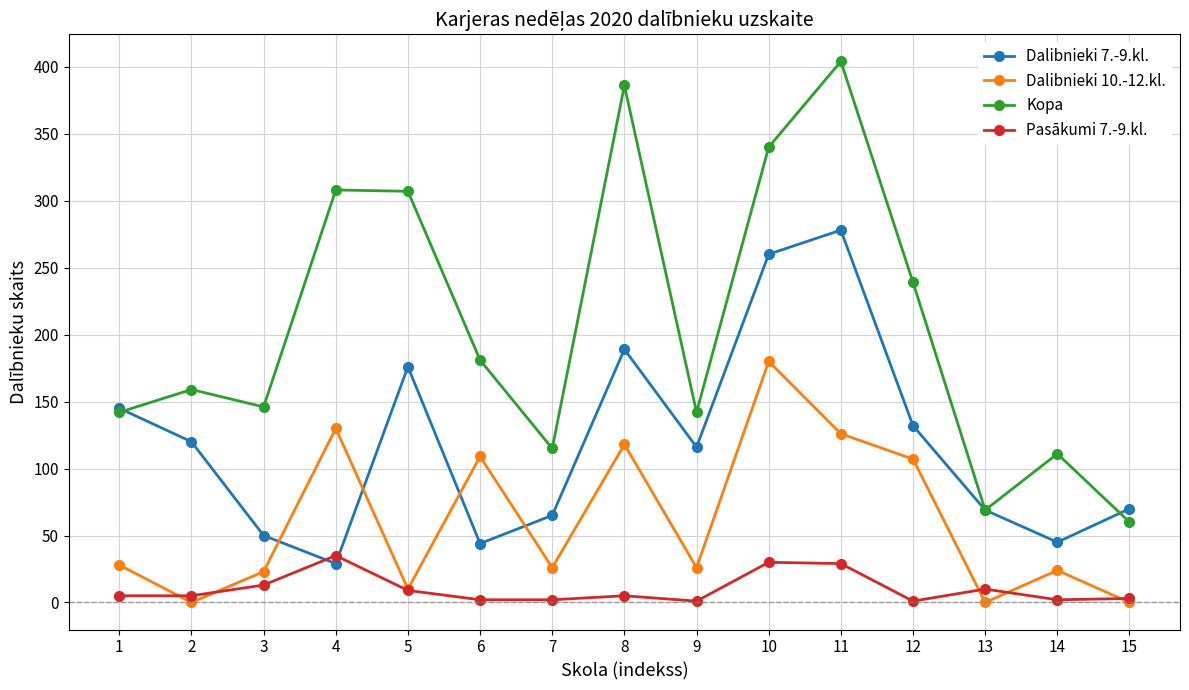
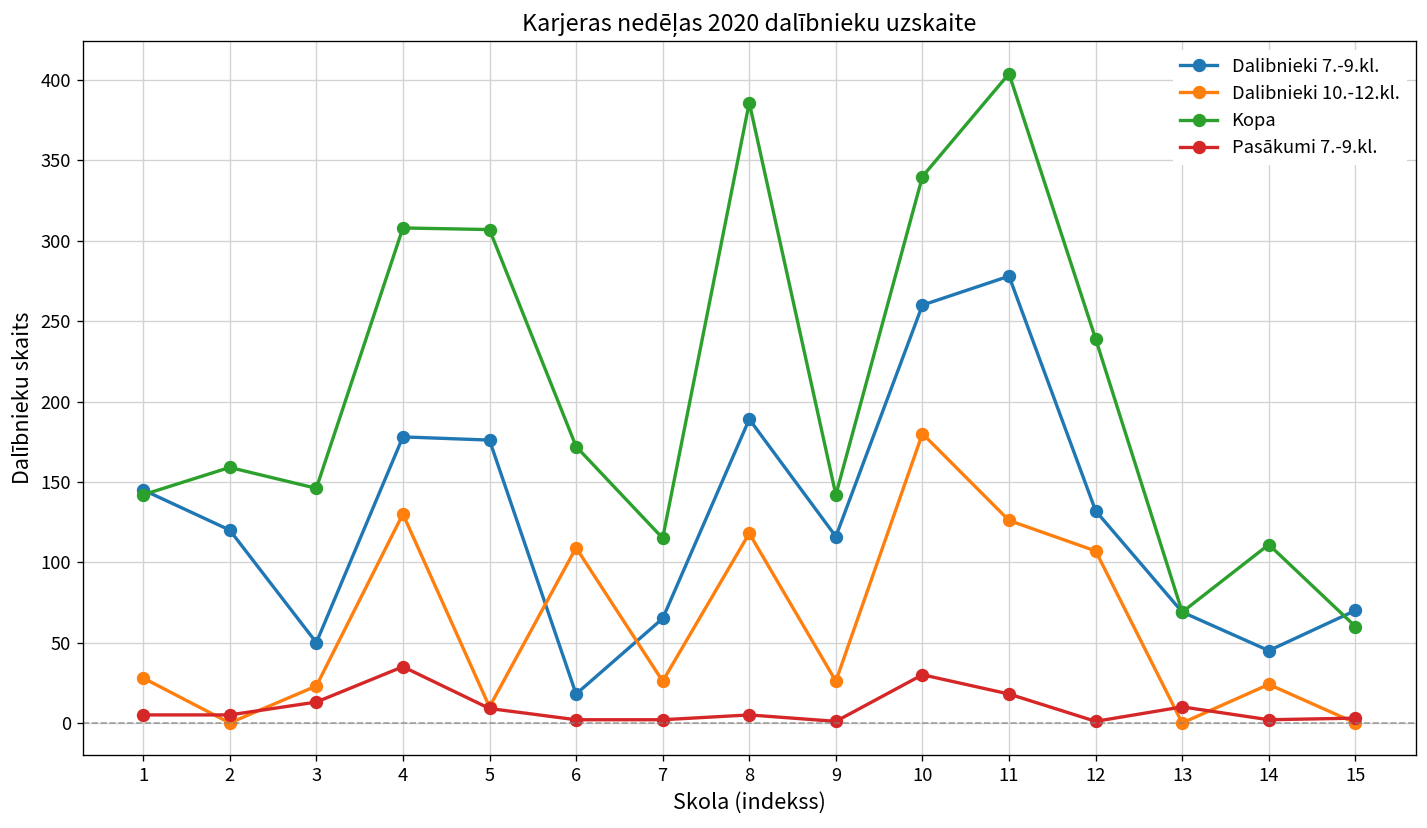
  {
    "Dalibnieki 7.-9.kl.": {
      "1": 145,
      "2": 120,
      "3": 50,
-     "4": 29,
+     "4": 178,
      "5": 176,
-     "6": 44,
+     "6": 18,
      "7": 65,
      "8": 189,
      "9": 116,
      "10": 260,
      "11": 278,
      "12": 132,
      "14": 45,
      "15": 70
    },
    "Dalibnieki 10.-12.kl.": {
      "1": 28,
      "2": 0,
      "3": 23,
      "4": 130,
      "6": 109,
      "7": 26,
      "8": 118,
      "9": 26,
      "10": 180,
      "11": 126,
      "12": 107,
      "13": 0,
      "14": 24,
      "15": 0
    },
    "Kopa": {
      "1": 142,
      "2": 159,
      "3": 146,
      "4": 308,
      "5": 307,
-     "6": 181,
+     "6": 172,
      "7": 115,
      "8": 386,
      "9": 142,
      "10": 340,
      "11": 404,
      "12": 239,
      "14": 111,
      "15": 60
    },
    "Pasākumi 7.-9.kl.": {
      "1": 5,
      "2": 5,
      "3": 13,
      "4": 35,
      "6": 2,
      "7": 2,
      "8": 5,
      "9": 1,
      "10": 30,
-     "11": 29,
+     "11": 18,
      "12": 1,
      "13": 10,
      "14": 2,
      "15": 3
    }
  }
